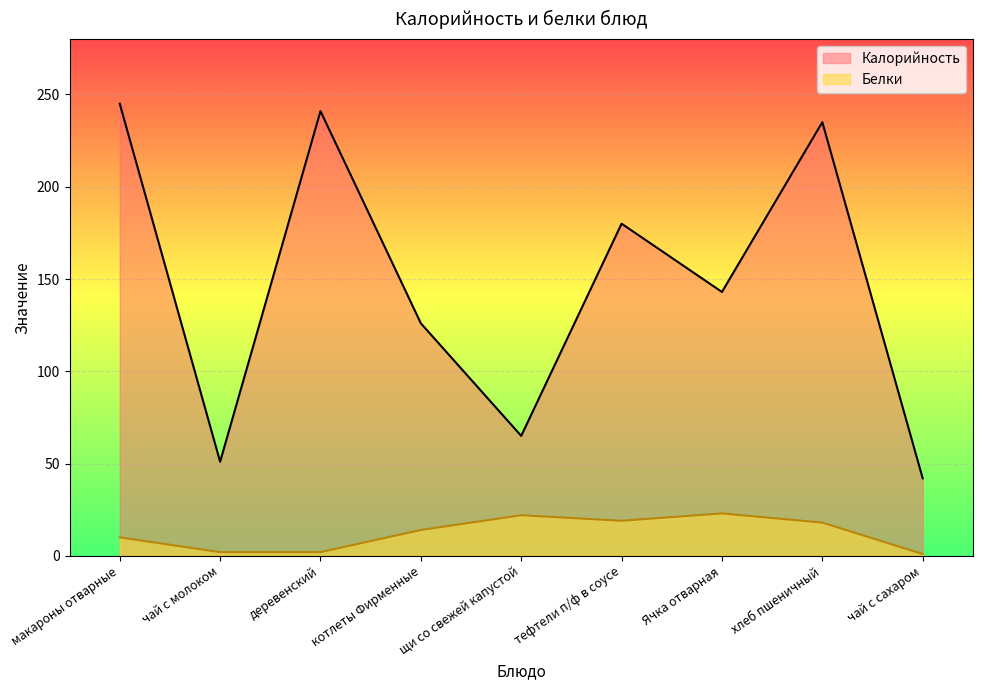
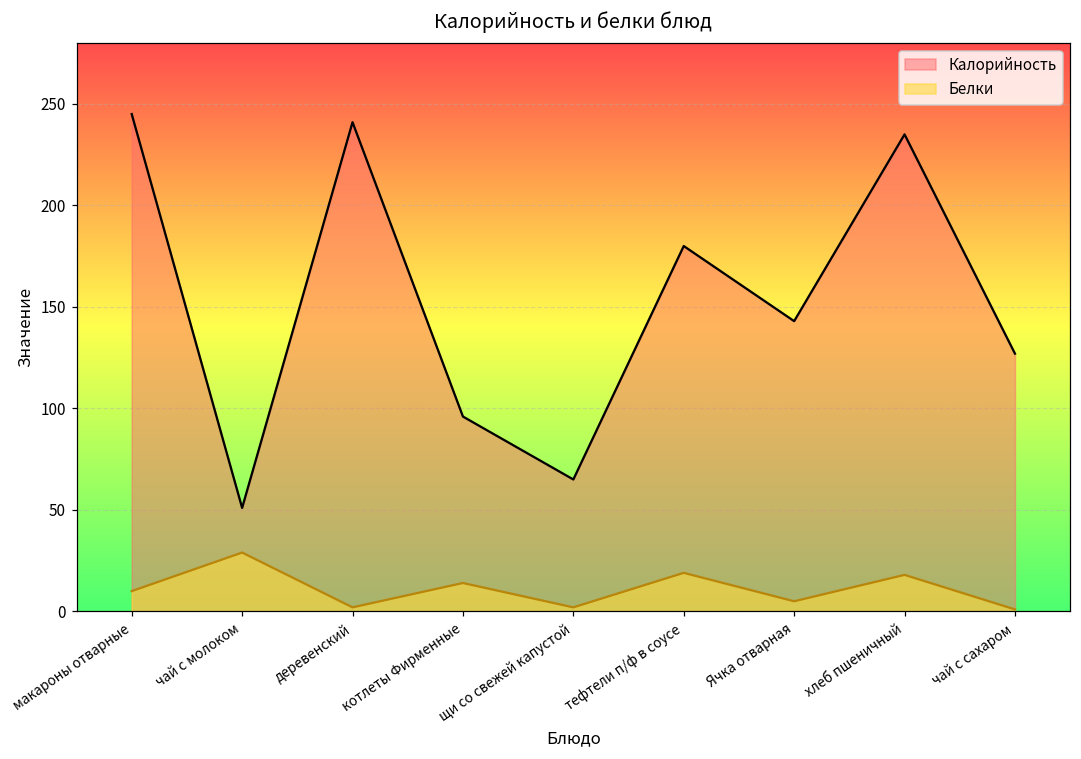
  {
    "Калорийность": {
      "макароны отварные": 245,
      "чай с молоком": 51,
      "деревенский": 241,
-     "котлеты Фирменные": 126,
+     "котлеты Фирменные": 96,
      "щи со свежей капустой": 65,
      "тефтели п/ф в соусе": 180,
      "Ячка отварная": 143,
      "хлеб пшеничный": 235,
-     "чай с сахаром": 42
+     "чай с сахаром": 127
    },
    "Белки": {
      "макароны отварные": 10,
-     "чай с молоком": 2,
+     "чай с молоком": 29,
      "деревенский": 2,
      "котлеты Фирменные": 14,
-     "щи со свежей капустой": 22,
+     "щи со свежей капустой": 2,
      "тефтели п/ф в соусе": 19,
-     "Ячка отварная": 23,
+     "Ячка отварная": 5,
      "хлеб пшеничный": 18,
      "чай с сахаром": 1
    }
  }
